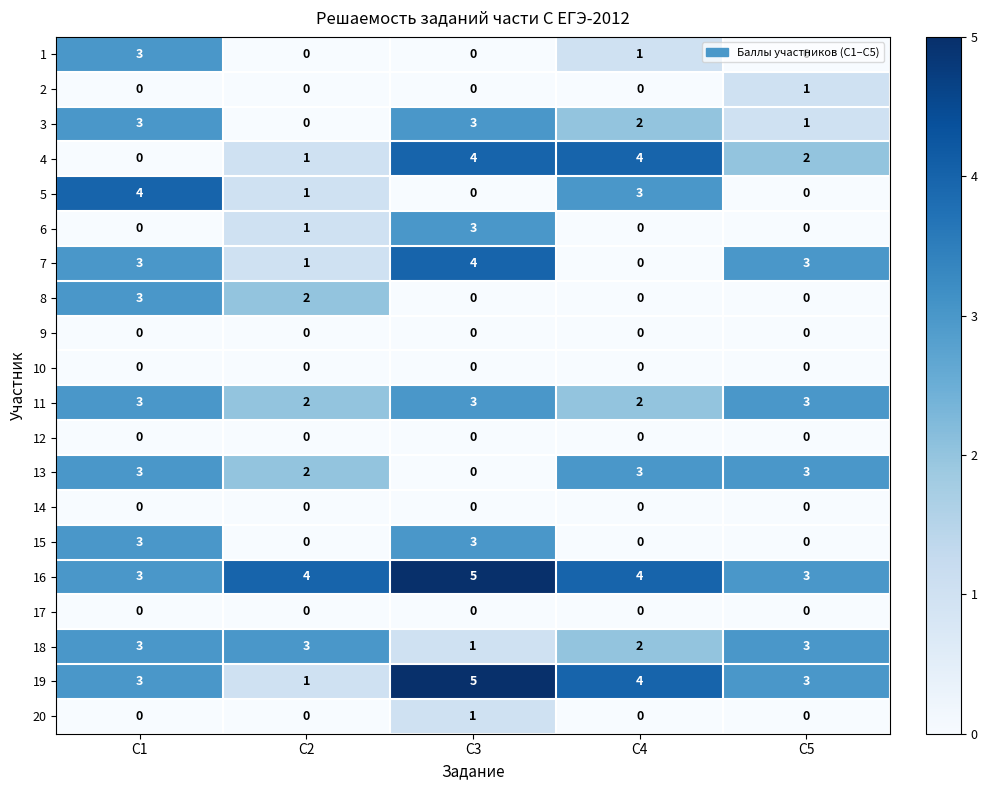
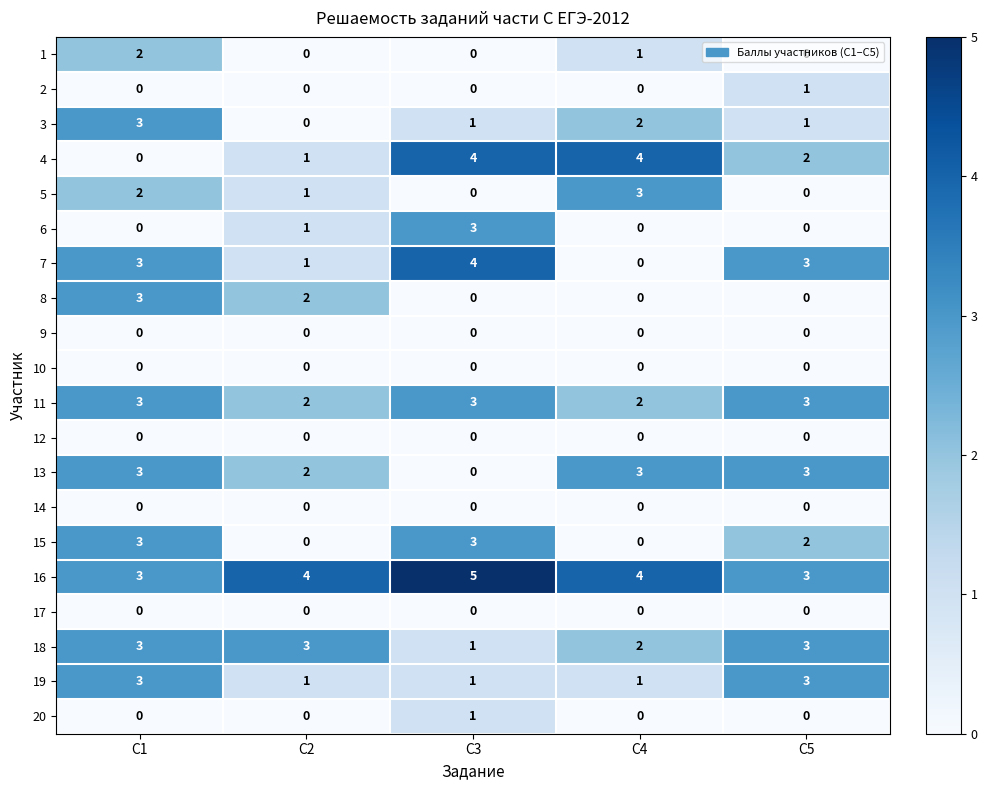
  {
    "1": {
-     "С1": 3,
+     "С1": 2,
      "С2": 0,
      "С3": 0,
      "С4": 1
    },
    "2": {
      "С1": 0,
      "С2": 0,
      "С3": 0,
      "С4": 0,
      "С5": 1
    },
    "3": {
      "С1": 3,
      "С2": 0,
-     "С3": 3,
+     "С3": 1,
      "С4": 2,
      "С5": 1
    },
    "4": {
      "С1": 0,
      "С2": 1,
      "С3": 4,
      "С4": 4,
      "С5": 2
    },
    "5": {
-     "С1": 4,
+     "С1": 2,
      "С2": 1,
      "С3": 0,
      "С4": 3,
      "С5": 0
    },
    "6": {
      "С1": 0,
      "С2": 1,
      "С3": 3,
      "С4": 0,
      "С5": 0
    },
    "7": {
      "С1": 3,
      "С2": 1,
      "С3": 4,
      "С4": 0,
      "С5": 3
    },
    "8": {
      "С1": 3,
      "С2": 2,
      "С3": 0,
      "С4": 0,
      "С5": 0
    },
    "9": {
      "С1": 0,
      "С2": 0,
      "С3": 0,
      "С4": 0,
      "С5": 0
    },
    "10": {
      "С1": 0,
      "С2": 0,
      "С3": 0,
      "С4": 0,
      "С5": 0
    },
    "11": {
      "С1": 3,
      "С2": 2,
      "С3": 3,
      "С4": 2,
      "С5": 3
    },
    "12": {
      "С1": 0,
      "С2": 0,
      "С3": 0,
      "С4": 0,
      "С5": 0
    },
    "13": {
      "С1": 3,
      "С2": 2,
      "С3": 0,
      "С4": 3,
      "С5": 3
    },
    "14": {
      "С1": 0,
      "С2": 0,
      "С3": 0,
      "С4": 0,
      "С5": 0
    },
    "15": {
      "С1": 3,
      "С2": 0,
      "С3": 3,
      "С4": 0,
-     "С5": 0
+     "С5": 2
    },
    "16": {
      "С1": 3,
      "С2": 4,
      "С3": 5,
      "С4": 4,
      "С5": 3
    },
    "17": {
      "С1": 0,
      "С2": 0,
      "С3": 0,
      "С4": 0,
      "С5": 0
    },
    "18": {
      "С1": 3,
      "С2": 3,
      "С3": 1,
      "С4": 2,
      "С5": 3
    },
    "19": {
      "С1": 3,
      "С2": 1,
-     "С3": 5,
-     "С4": 4,
+     "С3": 1,
+     "С4": 1,
      "С5": 3
    },
    "20": {
      "С1": 0,
      "С2": 0,
      "С3": 1,
      "С4": 0,
      "С5": 0
    }
  }
